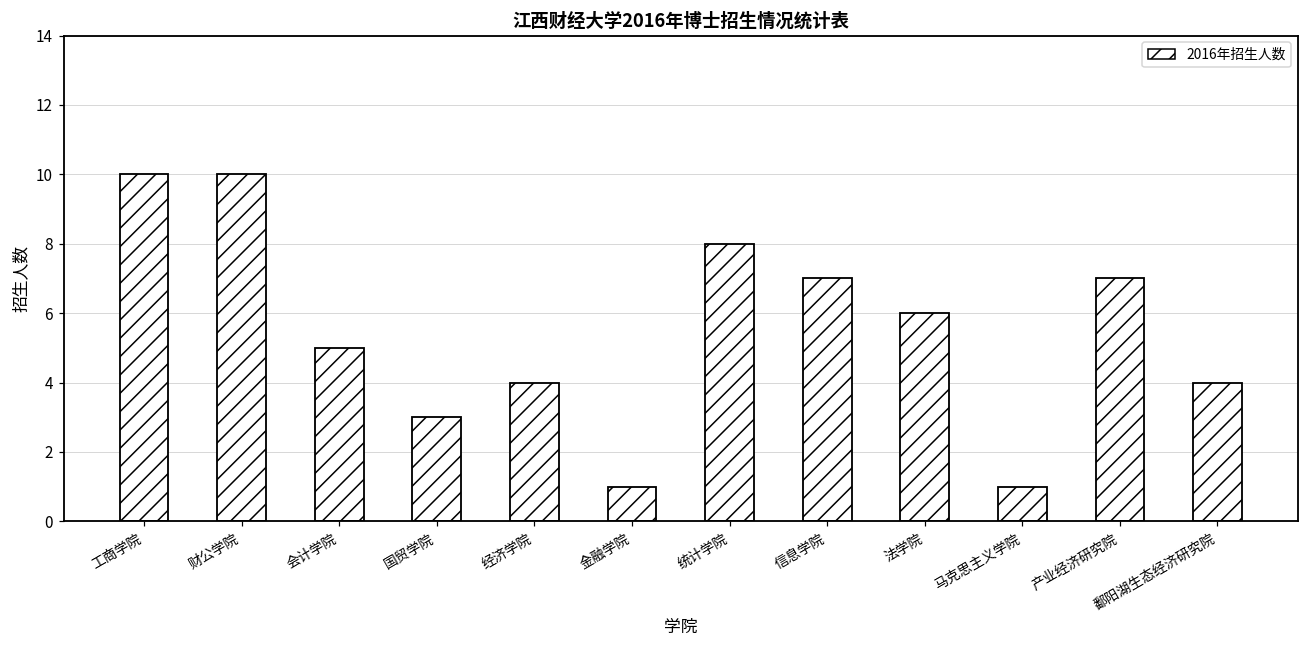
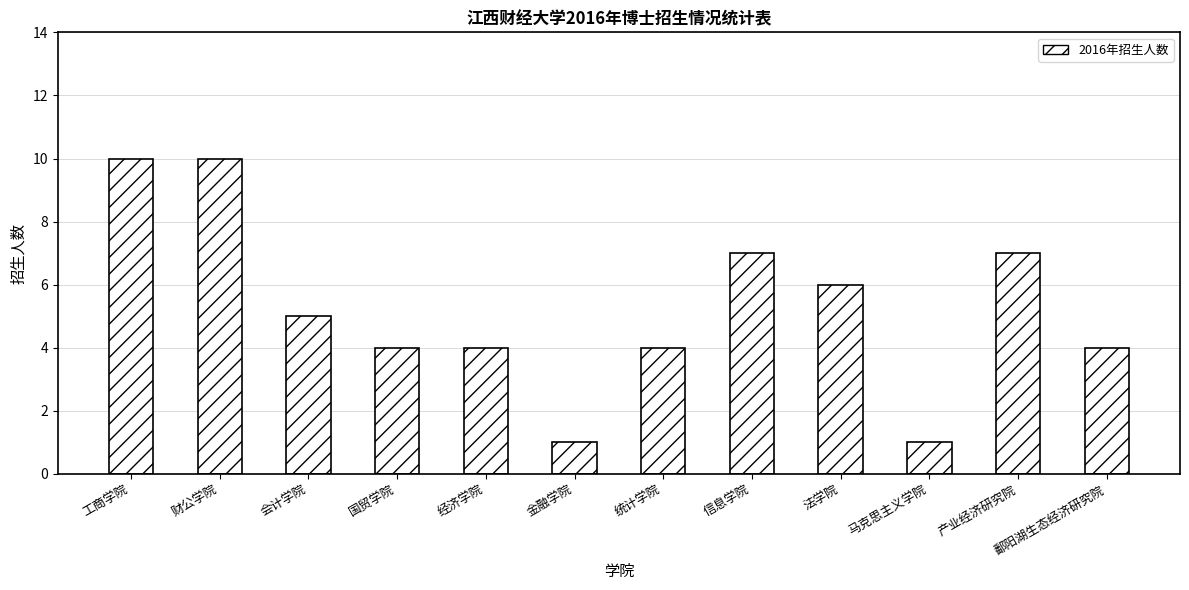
  {
    "工商学院": 10,
    "财公学院": 10,
    "会计学院": 5,
-   "国贸学院": 3,
+   "国贸学院": 4,
    "经济学院": 4,
    "金融学院": 1,
-   "统计学院": 8,
+   "统计学院": 4,
    "信息学院": 7,
    "法学院": 6,
    "马克思主义学院": 1,
    "产业经济研究院": 7,
    "鄱阳湖生态经济研究院": 4
  }
